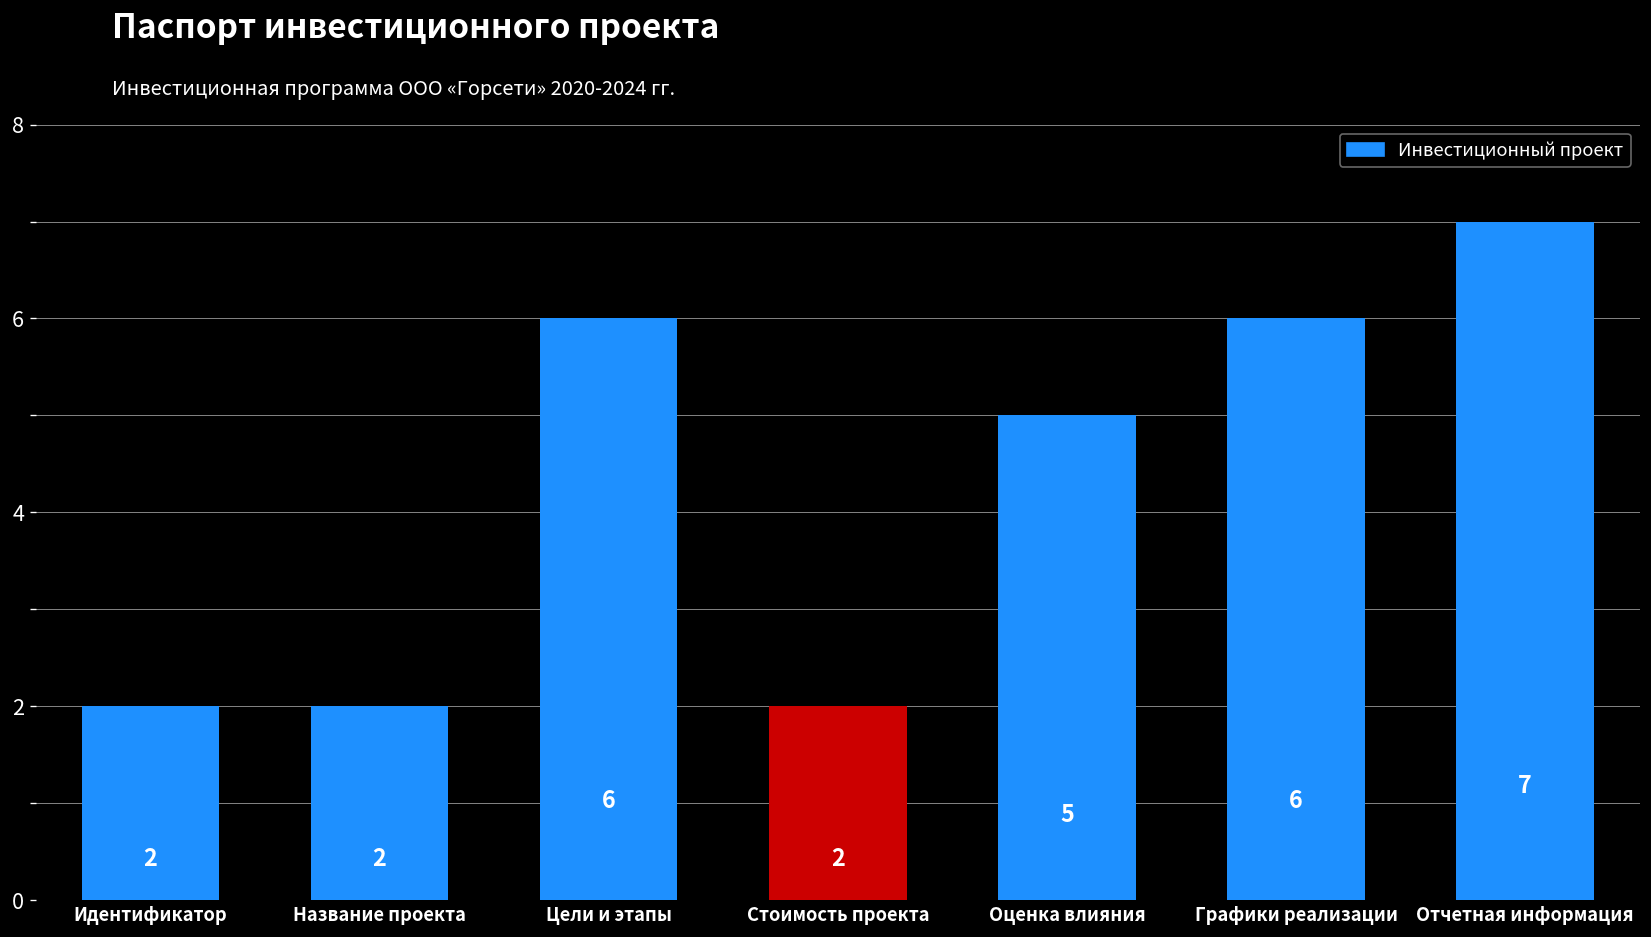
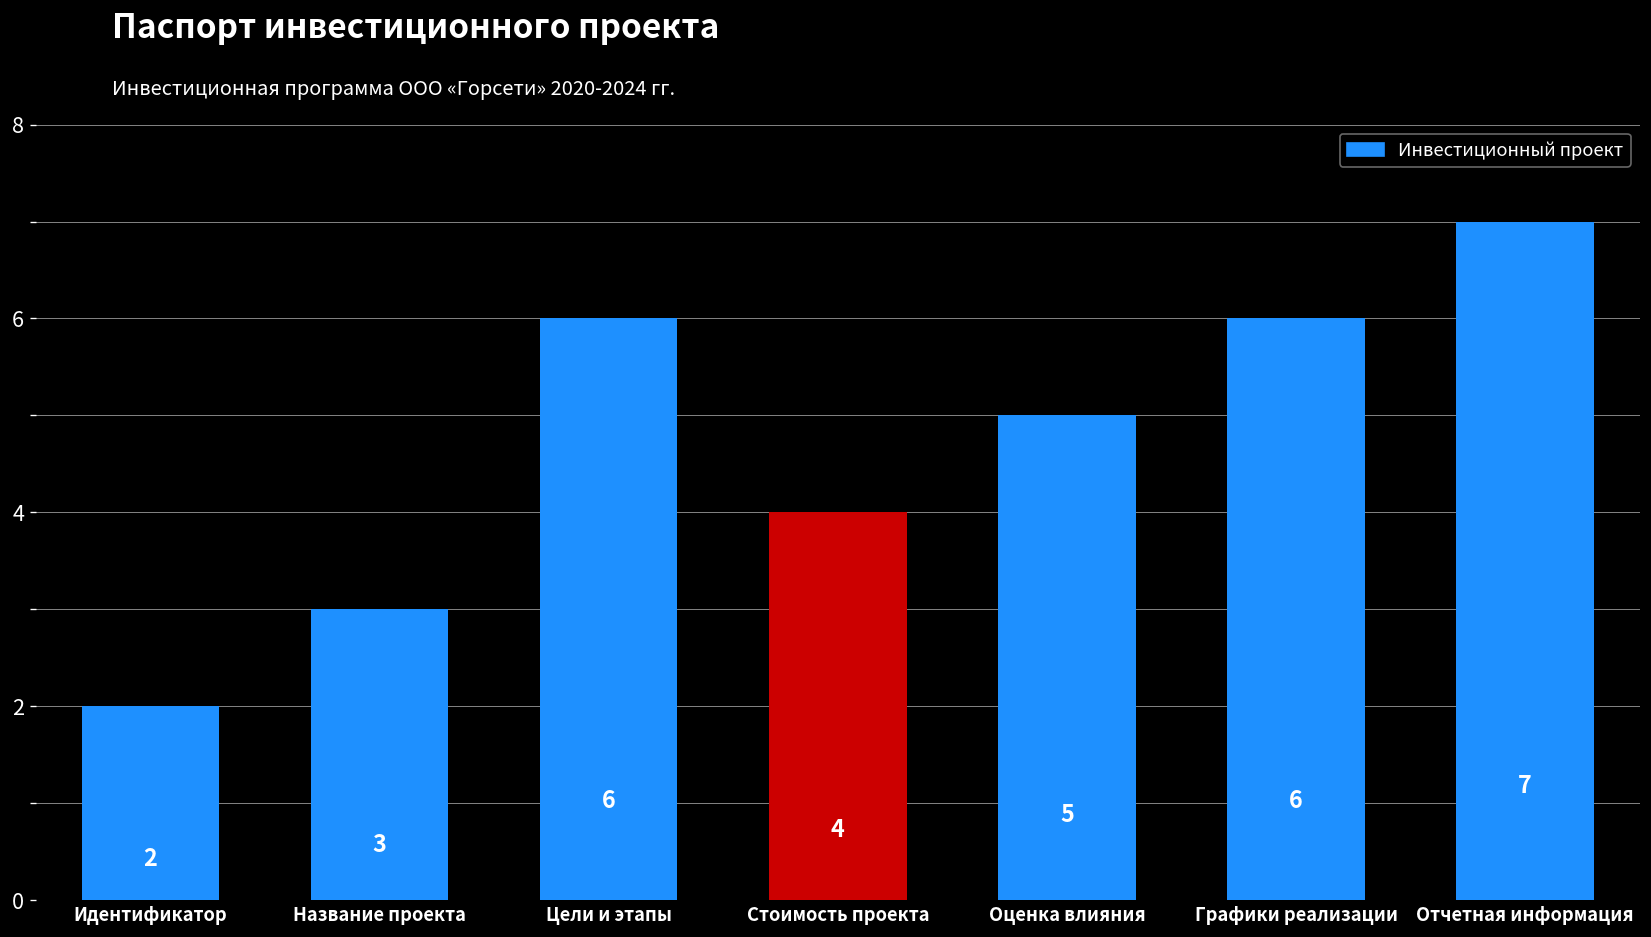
  {
    "Идентификатор": 2,
-   "Название проекта": 2,
+   "Название проекта": 3,
    "Цели и этапы": 6,
-   "Стоимость проекта": 2,
+   "Стоимость проекта": 4,
    "Оценка влияния": 5,
    "Графики реализации": 6,
    "Отчетная информация": 7
  }
